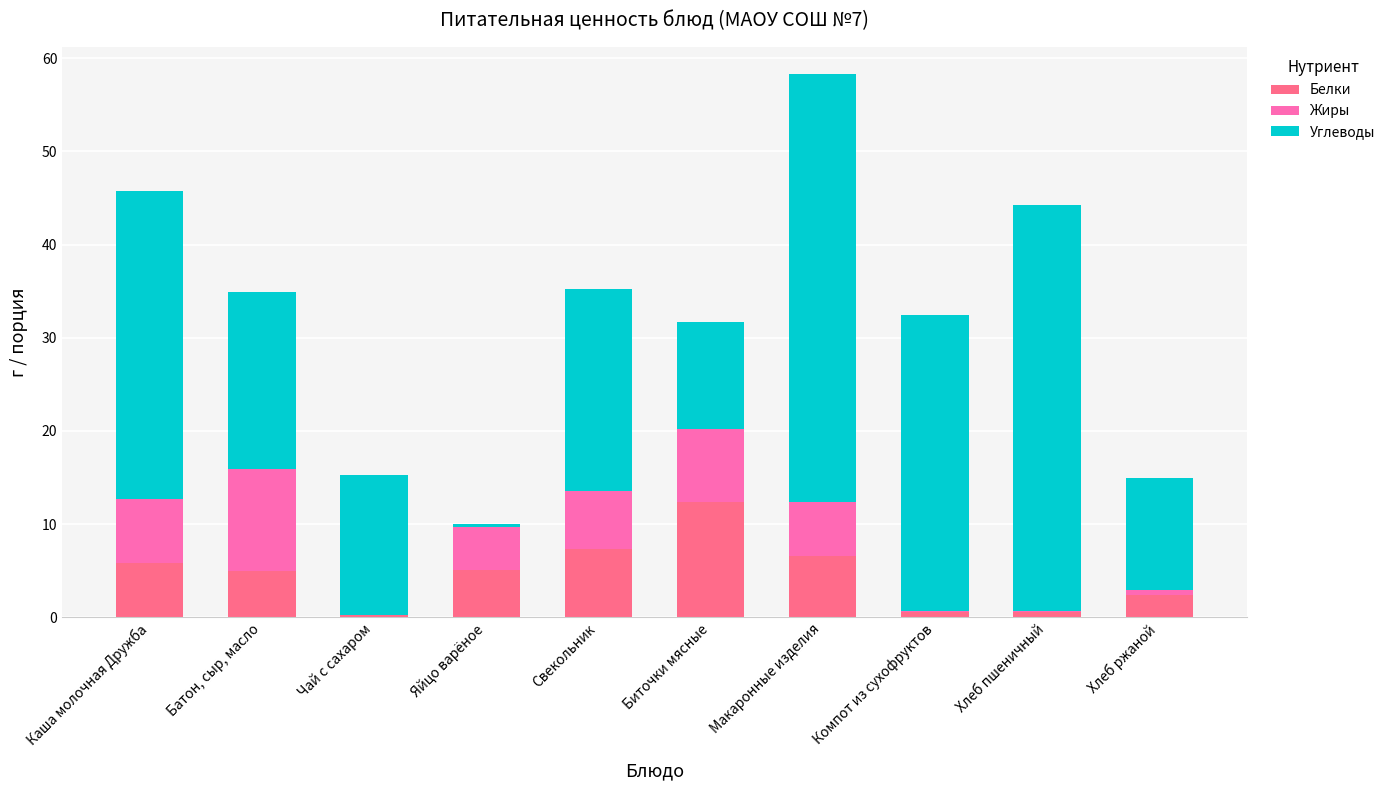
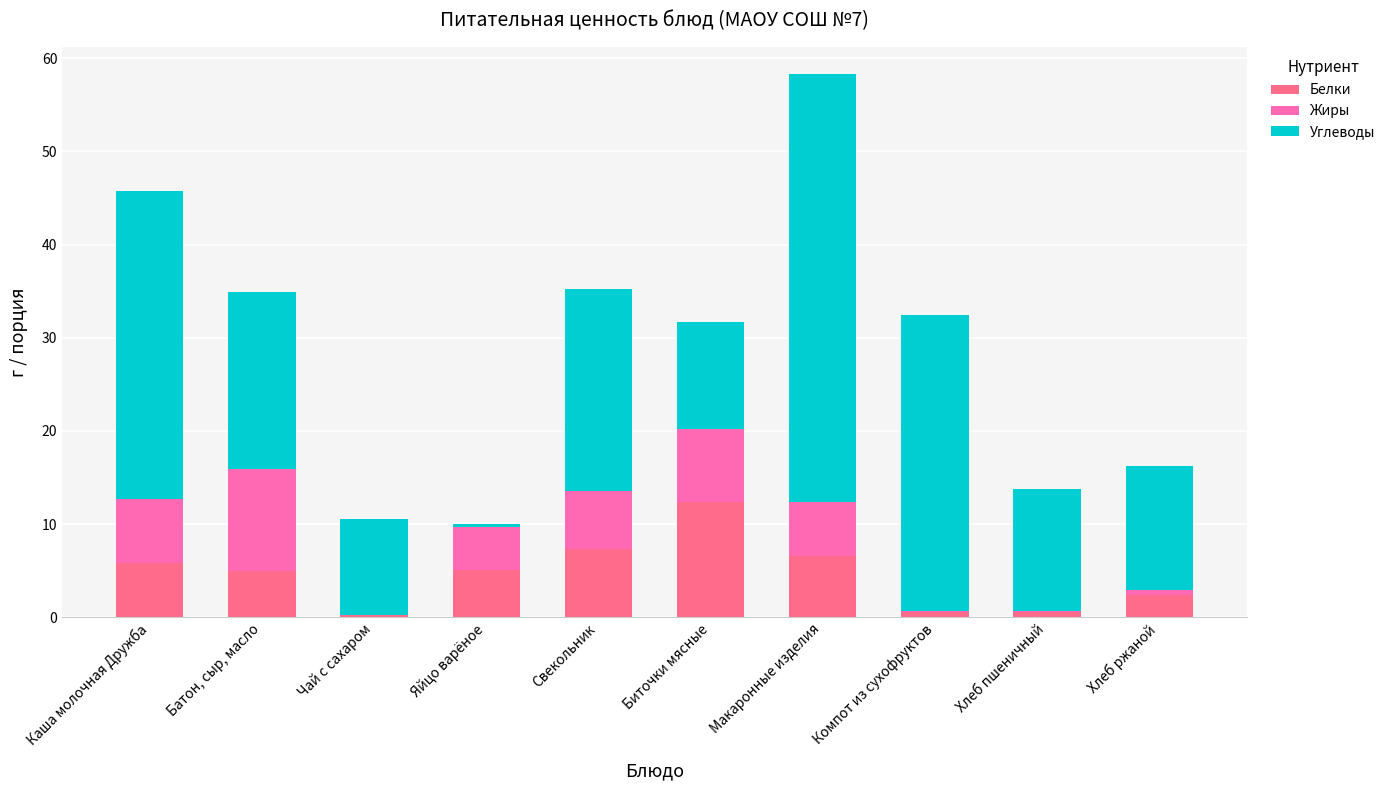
  {
    "Углеводы": {
      "Каша молочная Дружба": 33,
      "Батон, сыр, масло": 19,
-     "Чай с сахаром": 15,
+     "Чай с сахаром": 10,
      "Яйцо варёное": 0,
      "Свекольник": 22,
      "Биточки мясные": 12,
      "Макаронные изделия": 46,
      "Компот из сухофруктов": 32,
-     "Хлеб пшеничный": 44,
-     "Хлеб ржаной": 12
+     "Хлеб пшеничный": 13,
+     "Хлеб ржаной": 13
    }
  }
